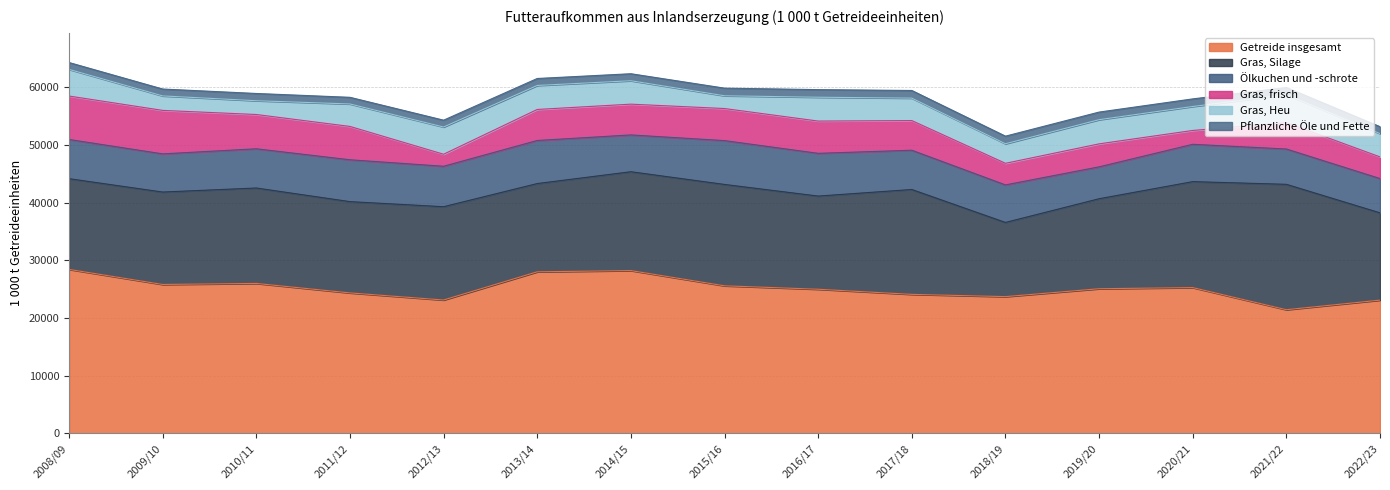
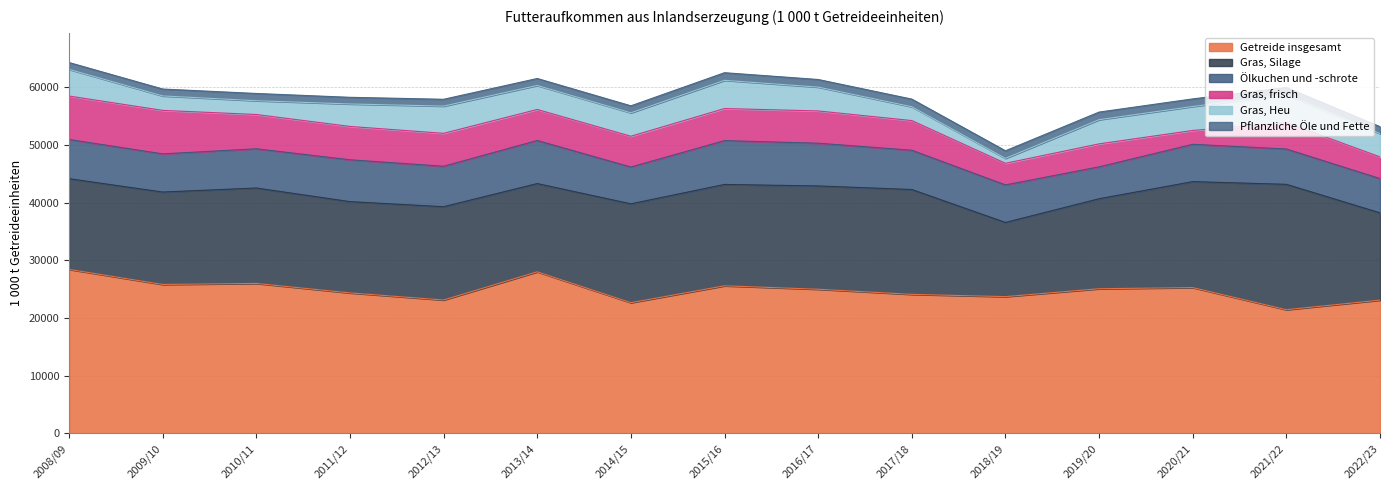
  {
    "Getreide insgesamt": {
      "2008/09": 28000,
      "2009/10": 26000,
      "2010/11": 26000,
      "2011/12": 24000,
      "2012/13": 23000,
      "2013/14": 28000,
-     "2014/15": 28000,
+     "2014/15": 23000,
      "2015/16": 26000,
      "2016/17": 25000,
      "2017/18": 24000,
      "2018/19": 24000,
      "2019/20": 25000,
      "2020/21": 25000,
      "2021/22": 21000,
      "2022/23": 23000
    },
    "Gras, Silage": {
      "2008/09": 16000,
      "2009/10": 16000,
      "2010/11": 17000,
      "2011/12": 16000,
      "2012/13": 16000,
      "2013/14": 15000,
      "2014/15": 17000,
      "2015/16": 18000,
-     "2016/17": 16000,
+     "2016/17": 18000,
      "2017/18": 18000,
      "2018/19": 13000,
      "2019/20": 16000,
      "2020/21": 18000,
      "2021/22": 22000,
      "2022/23": 15000
    },
    "Gras, frisch": {
      "2008/09": 8000,
      "2009/10": 8000,
      "2010/11": 6000,
      "2011/12": 6000,
-     "2012/13": 2000,
+     "2012/13": 6000,
      "2013/14": 5000,
      "2014/15": 5000,
      "2015/16": 6000,
      "2016/17": 6000,
      "2017/18": 5000,
      "2018/19": 4000,
      "2019/20": 4000,
      "2020/21": 2000,
      "2022/23": 4000
    },
    "Gras, Heu": {
      "2008/09": 5000,
      "2009/10": 3000,
      "2010/11": 2000,
      "2011/12": 4000,
      "2012/13": 5000,
      "2013/14": 4000,
      "2014/15": 4000,
-     "2015/16": 2000,
+     "2015/16": 5000,
      "2016/17": 4000,
-     "2017/18": 4000,
-     "2018/19": 3000,
+     "2017/18": 2000,
+     "2018/19": 1000,
      "2019/20": 4000,
      "2020/21": 4000,
      "2022/23": 4000
    }
  }
